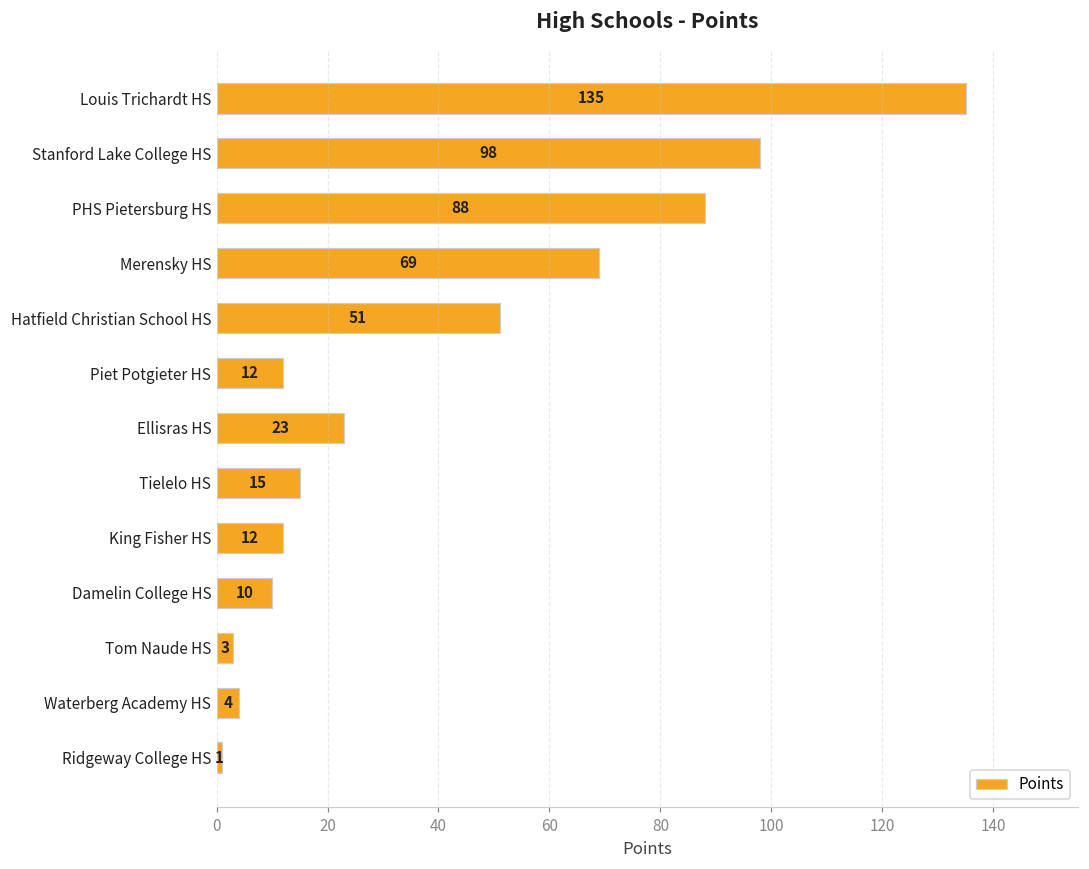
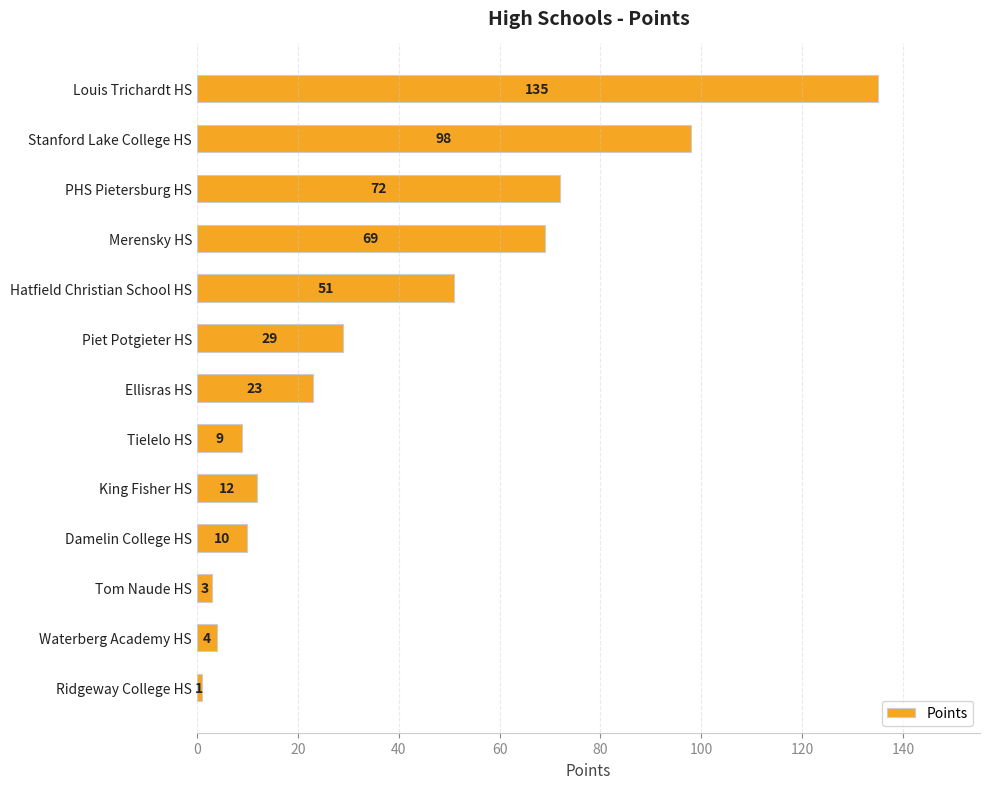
  {
    "Louis Trichardt HS": 135,
    "Stanford Lake College HS": 98,
-   "PHS Pietersburg HS": 88,
+   "PHS Pietersburg HS": 72,
    "Merensky HS": 69,
    "Hatfield Christian School HS": 51,
-   "Piet Potgieter HS": 12,
+   "Piet Potgieter HS": 29,
    "Ellisras HS": 23,
-   "Tielelo HS": 15,
+   "Tielelo HS": 9,
    "King Fisher HS": 12,
    "Damelin College HS": 10,
    "Tom Naude HS": 3,
    "Waterberg Academy HS": 4,
    "Ridgeway College HS": 1
  }
